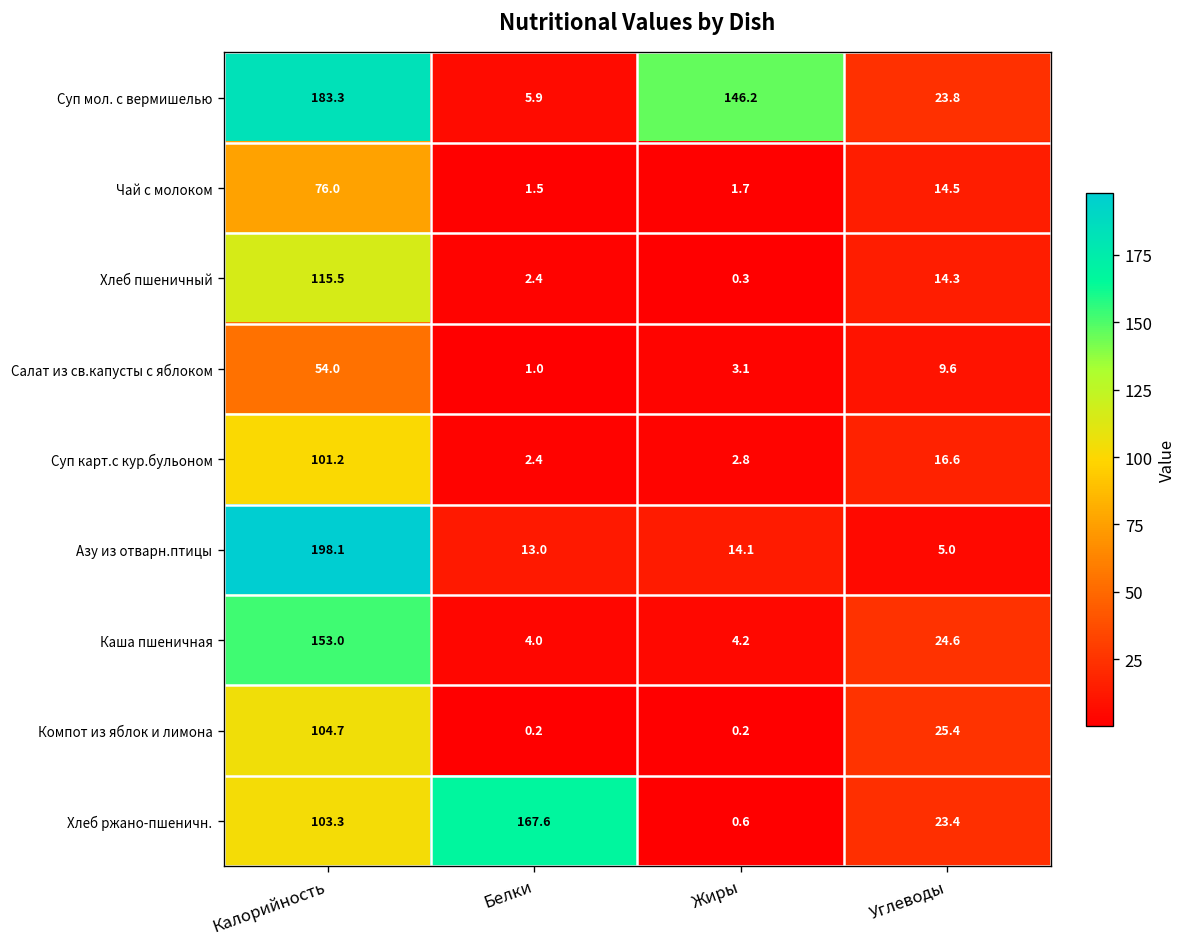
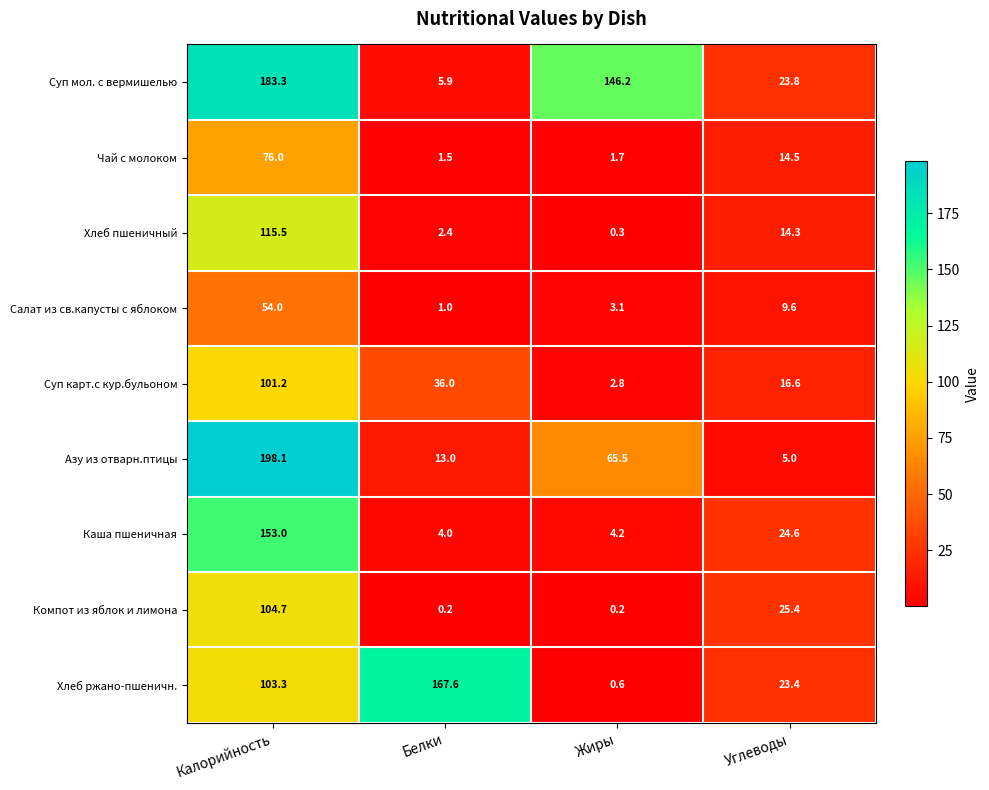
  {
    "Суп мол. с вермишелью": {
      "Калорийность": 183.3,
      "Белки": 5.9,
      "Жиры": 146.2,
      "Углеводы": 23.8
    },
    "Чай с молоком": {
      "Калорийность": 76.0,
      "Белки": 1.5,
      "Жиры": 1.7,
      "Углеводы": 14.5
    },
    "Хлеб пшеничный": {
      "Калорийность": 115.5,
      "Белки": 2.4,
      "Жиры": 0.3,
      "Углеводы": 14.3
    },
    "Салат из св.капусты с яблоком": {
      "Калорийность": 54.0,
      "Белки": 1.0,
      "Жиры": 3.1,
      "Углеводы": 9.6
    },
    "Суп карт.с кур.бульоном": {
      "Калорийность": 101.2,
-     "Белки": 2.4,
+     "Белки": 36.0,
      "Жиры": 2.8,
      "Углеводы": 16.6
    },
    "Азу из отварн.птицы": {
      "Калорийность": 198.1,
      "Белки": 13.0,
-     "Жиры": 14.1,
+     "Жиры": 65.5,
      "Углеводы": 5.0
    },
    "Каша пшеничная": {
      "Калорийность": 153.0,
      "Белки": 4.0,
      "Жиры": 4.2,
      "Углеводы": 24.6
    },
    "Компот из яблок и лимона": {
      "Калорийность": 104.7,
      "Белки": 0.2,
      "Жиры": 0.2,
      "Углеводы": 25.4
    },
    "Хлеб ржано-пшеничн.": {
      "Калорийность": 103.3,
      "Белки": 167.6,
      "Жиры": 0.6,
      "Углеводы": 23.4
    }
  }
